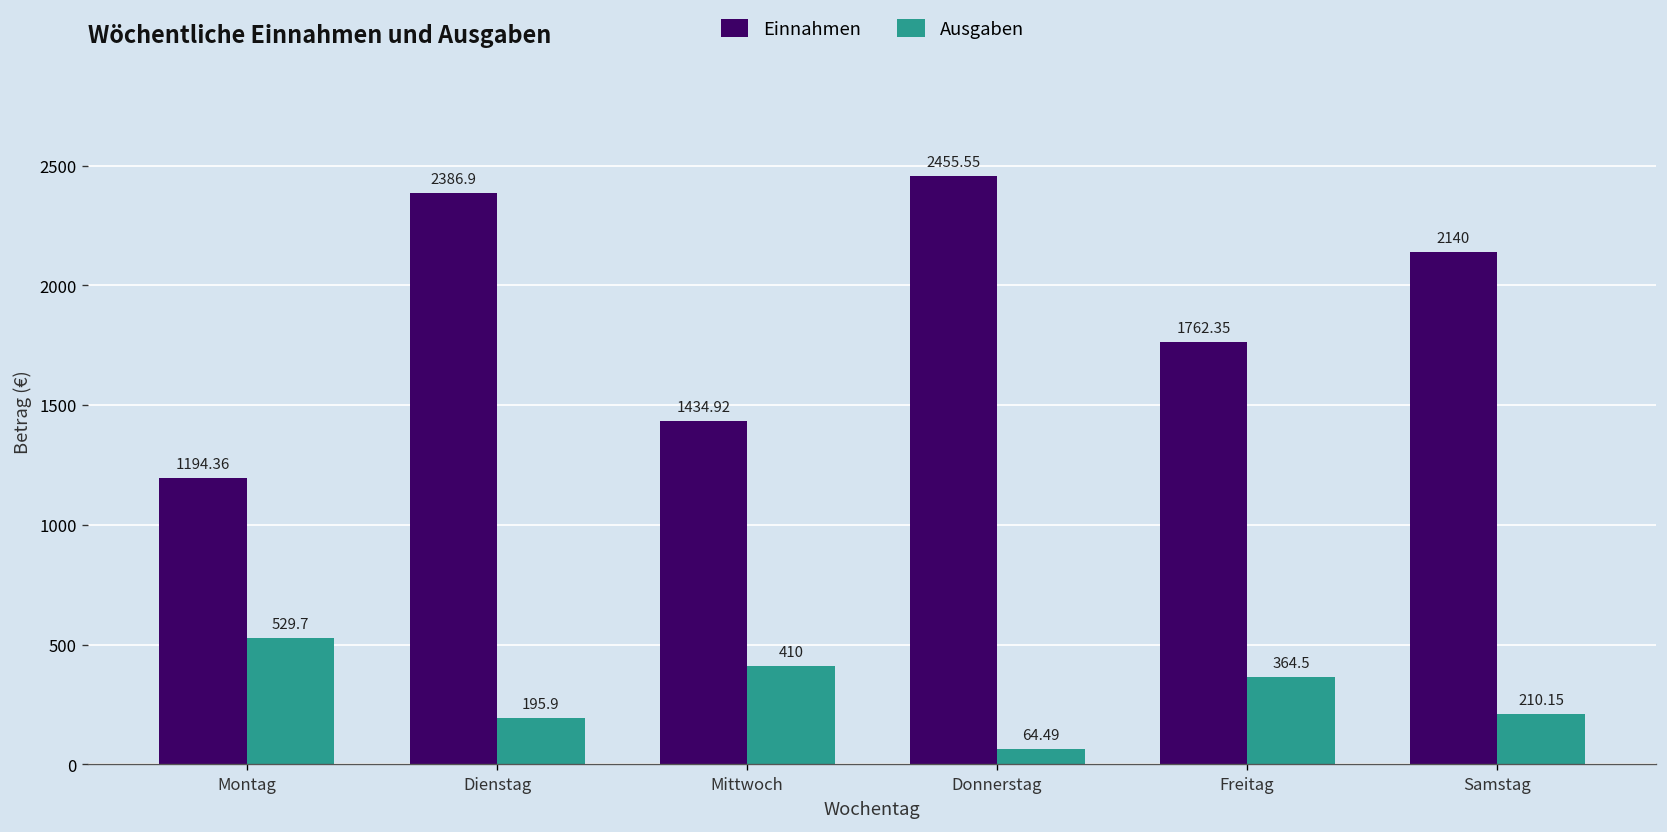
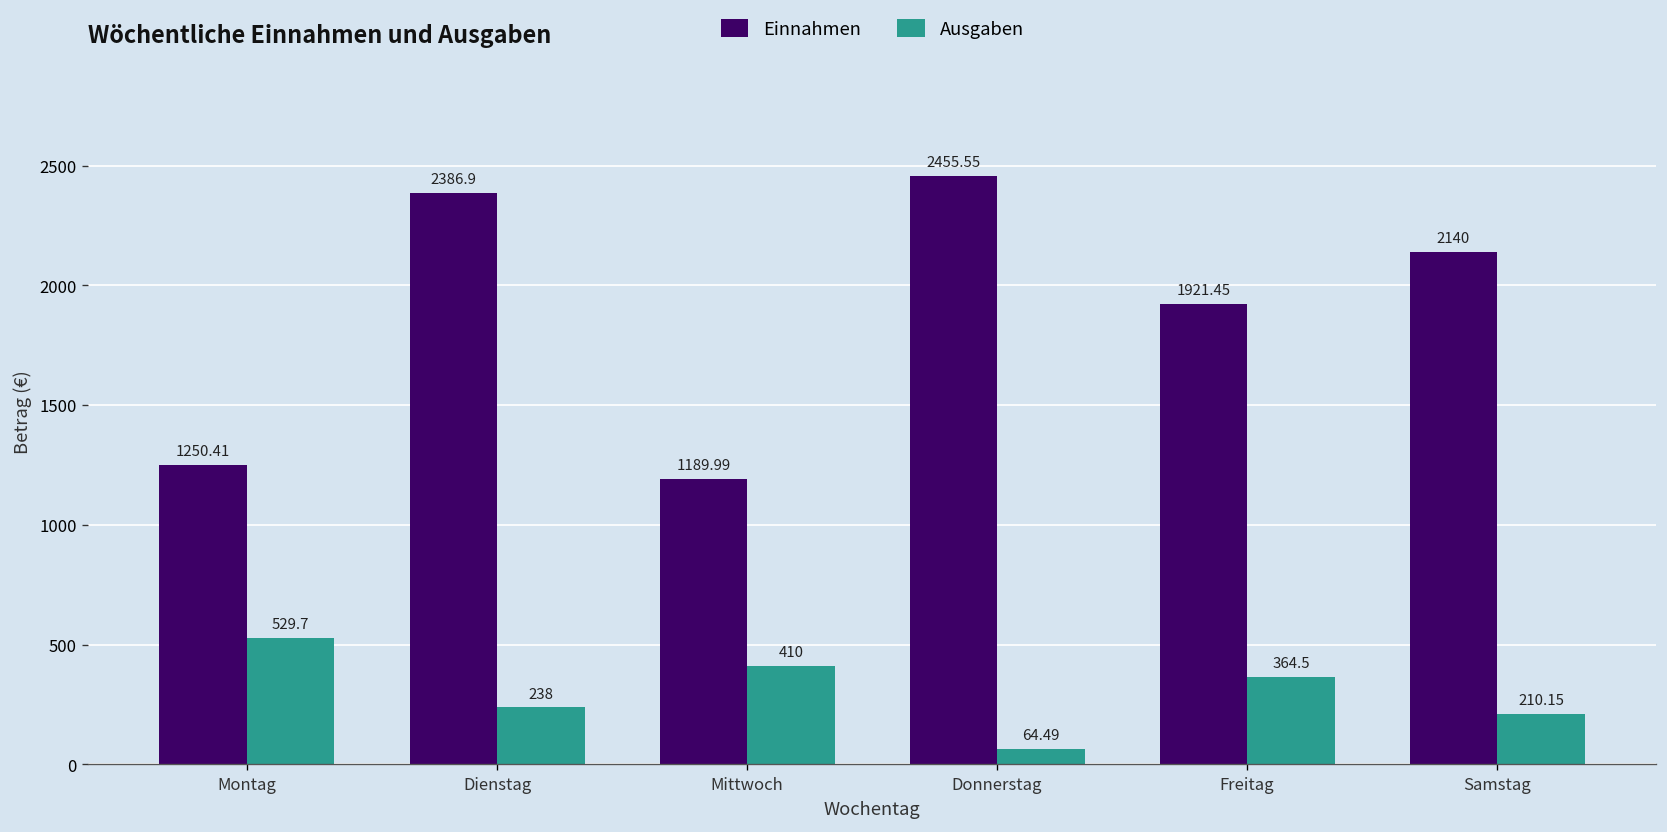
  {
    "Einnahmen": {
-     "Montag": 1194.36,
+     "Montag": 1250.41,
      "Dienstag": 2386.9,
-     "Mittwoch": 1434.92,
+     "Mittwoch": 1189.99,
      "Donnerstag": 2455.55,
-     "Freitag": 1762.35,
+     "Freitag": 1921.45,
      "Samstag": 2140
    },
    "Ausgaben": {
      "Montag": 529.7,
-     "Dienstag": 195.9,
+     "Dienstag": 238,
      "Mittwoch": 410,
      "Donnerstag": 64.49,
      "Freitag": 364.5,
      "Samstag": 210.15
    }
  }
